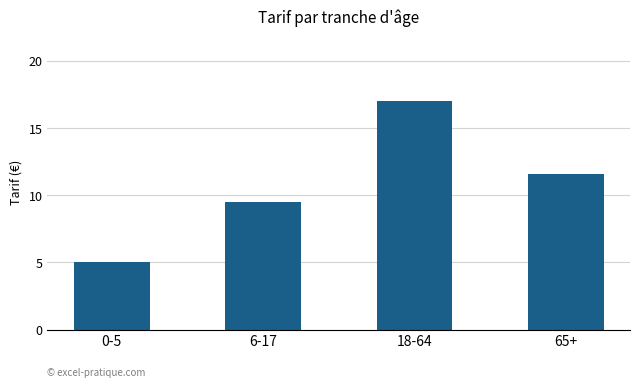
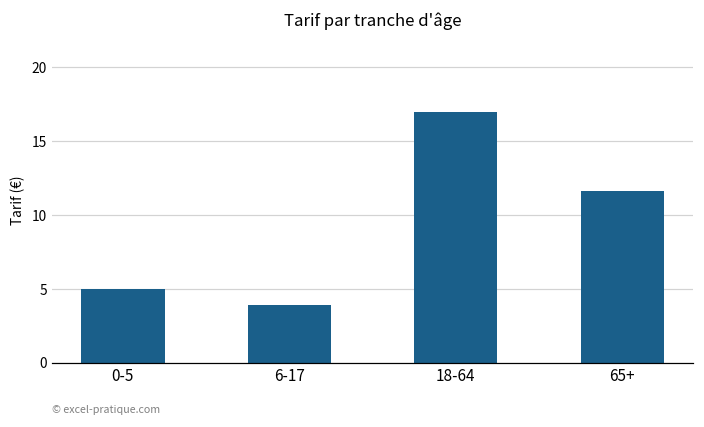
  {
    "0-5": 5.0,
-   "6-17": 9.5,
+   "6-17": 3.9,
    "18-64": 17.0,
    "65+": 11.6
  }
